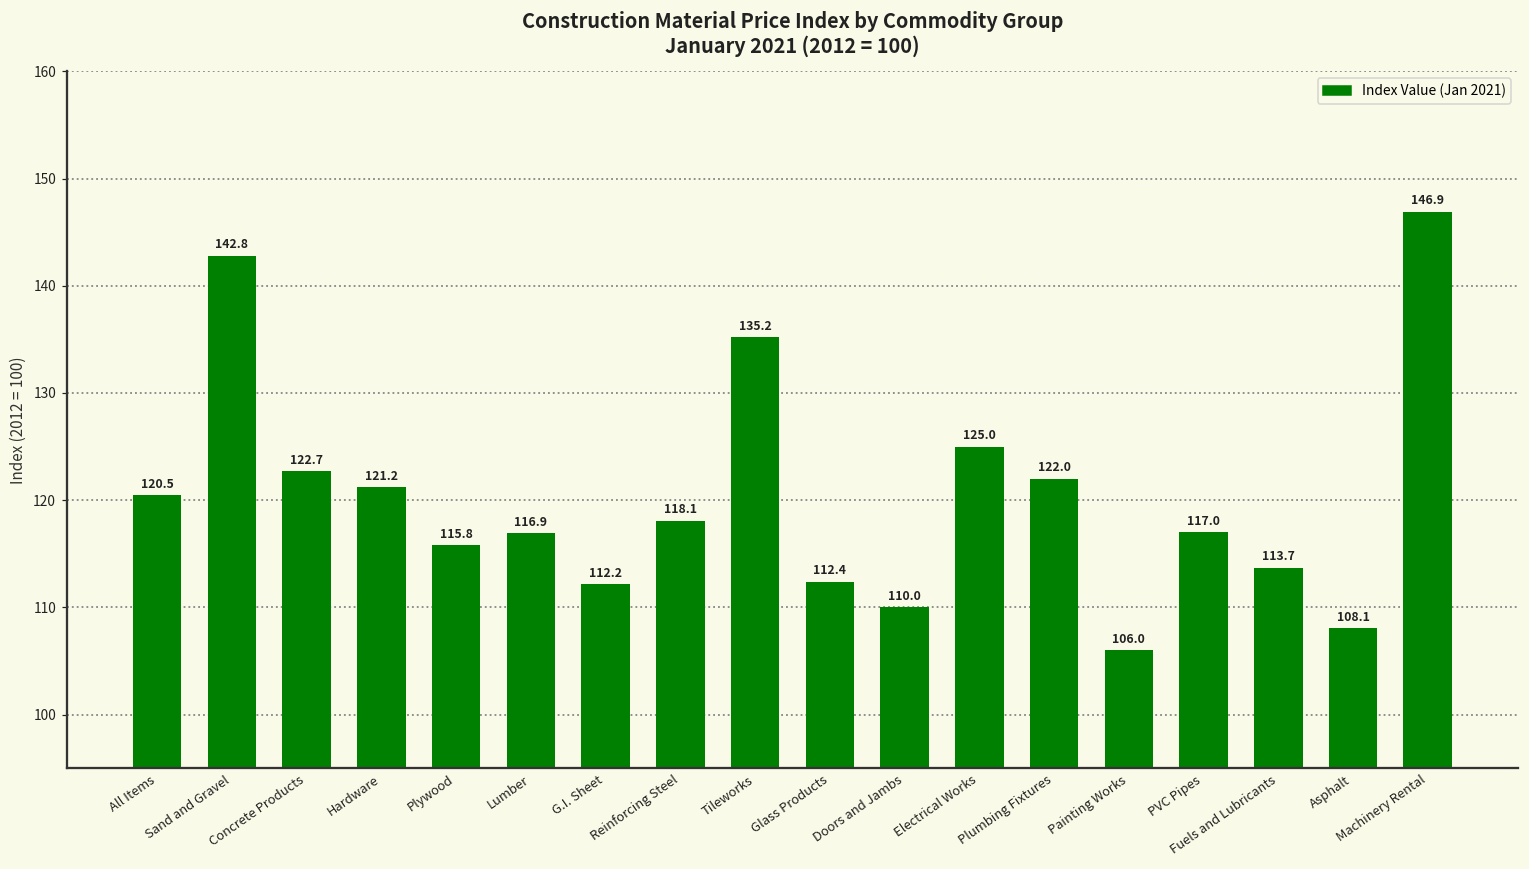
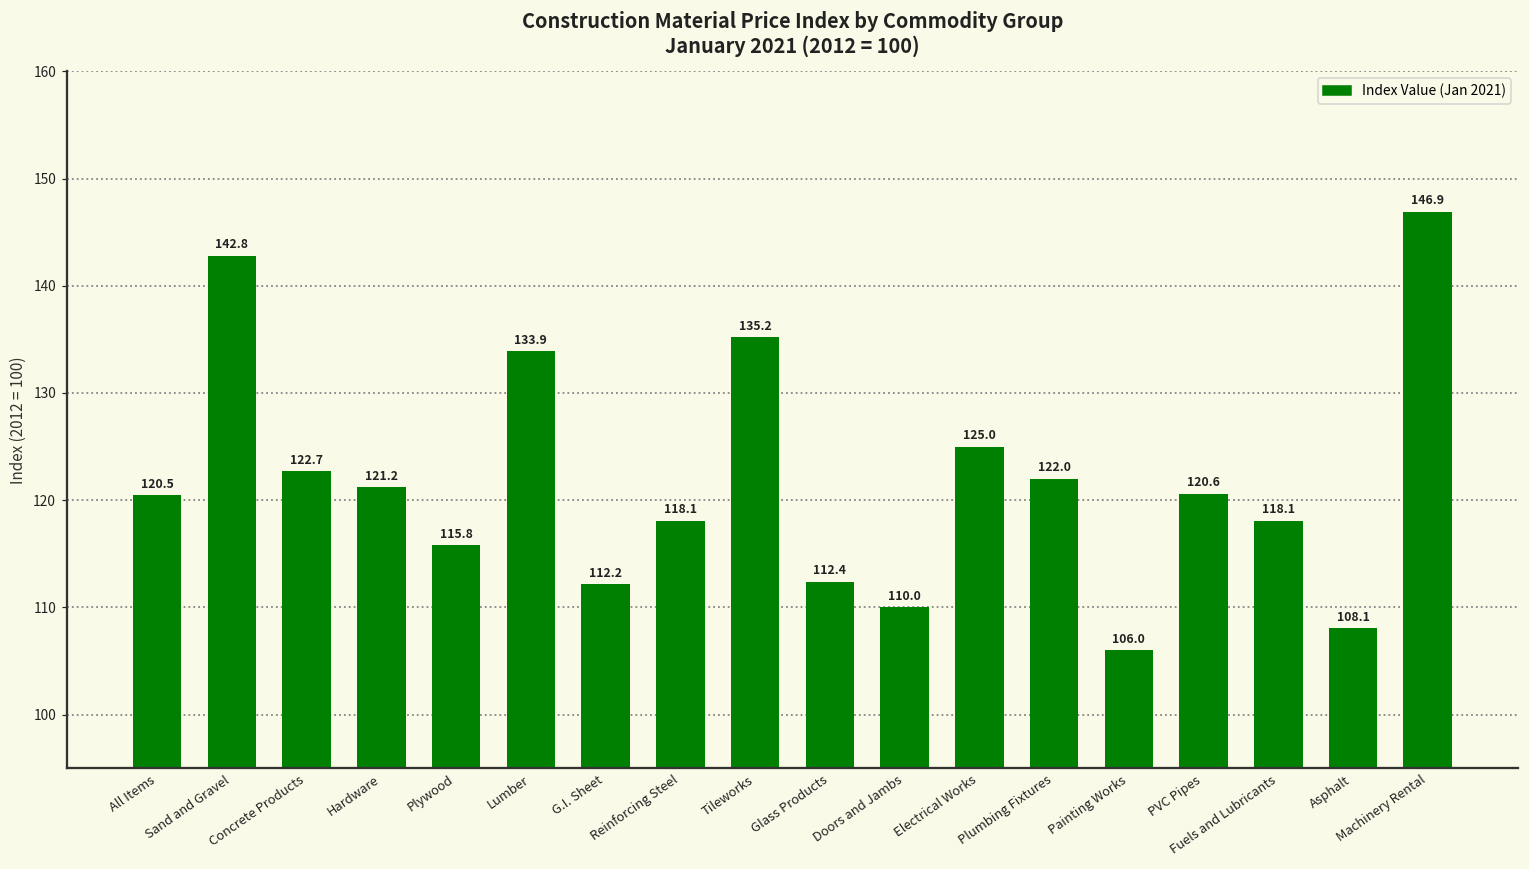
  {
    "All Items": 120.5,
    "Sand and Gravel": 142.8,
    "Concrete Products": 122.7,
    "Hardware": 121.2,
    "Plywood": 115.8,
-   "Lumber": 116.9,
+   "Lumber": 133.9,
    "G.I. Sheet": 112.2,
    "Reinforcing Steel": 118.1,
    "Tileworks": 135.2,
    "Glass Products": 112.4,
    "Doors and Jambs": 110.0,
    "Electrical Works": 125.0,
    "Plumbing Fixtures": 122.0,
    "Painting Works": 106.0,
-   "PVC Pipes": 117.0,
-   "Fuels and Lubricants": 113.7,
+   "PVC Pipes": 120.6,
+   "Fuels and Lubricants": 118.1,
    "Asphalt": 108.1,
    "Machinery Rental": 146.9
  }
